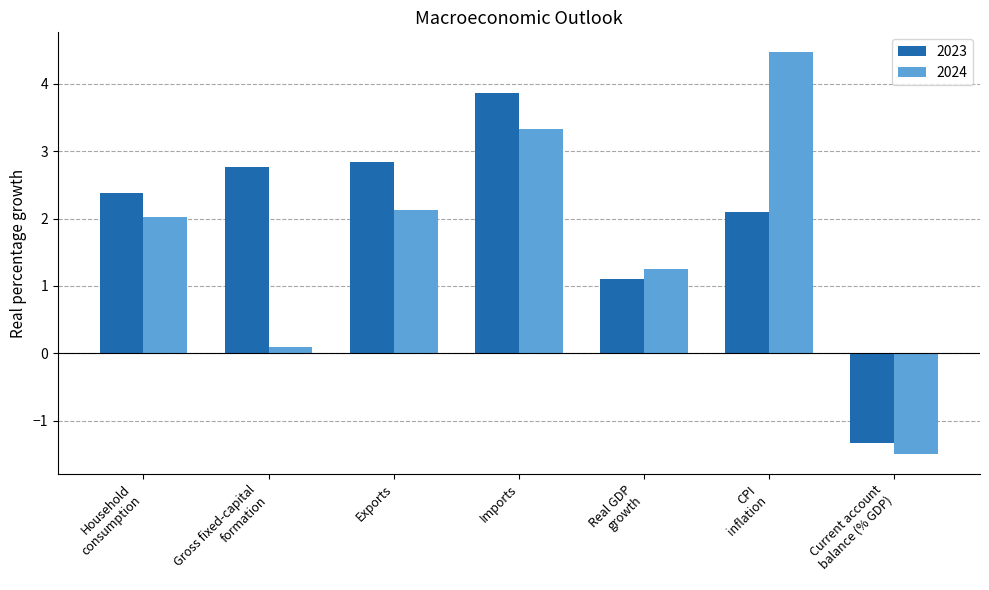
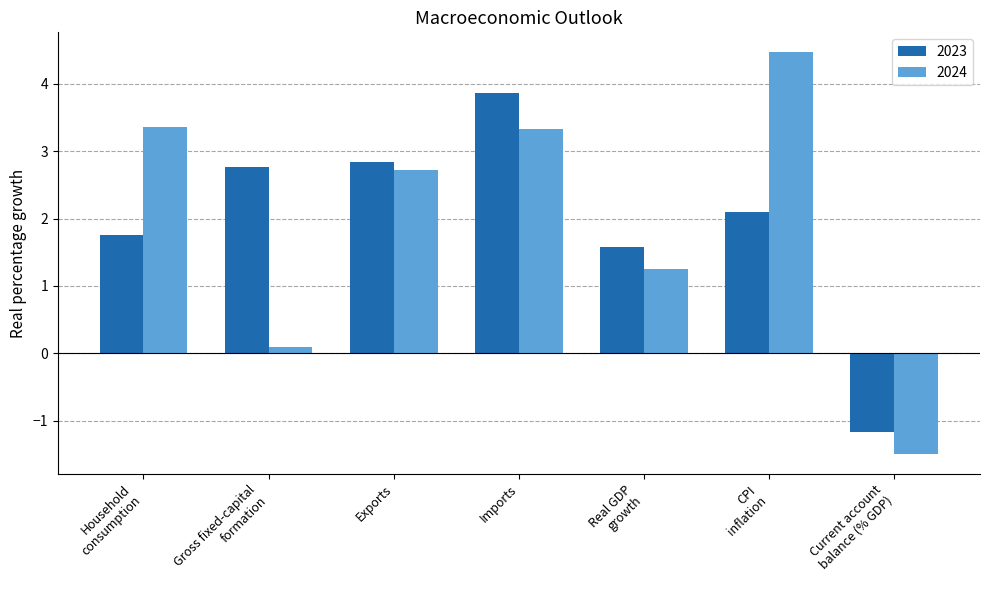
  {
    "2023": {
-     "Household consumption": 2.4,
+     "Household consumption": 1.8,
      "Gross fixed-capital formation": 2.8,
      "Exports": 2.8,
      "Imports": 3.9,
-     "Real GDP growth": 1.1,
+     "Real GDP growth": 1.6,
      "CPI inflation": 2.1,
-     "Current account balance (% GDP)": -1.3
+     "Current account balance (% GDP)": -1.2
    },
    "2024": {
-     "Household consumption": 2.0,
+     "Household consumption": 3.4,
      "Gross fixed-capital formation": 0.1,
-     "Exports": 2.1,
+     "Exports": 2.7,
      "Imports": 3.3,
      "Real GDP growth": 1.3,
      "CPI inflation": 4.5,
      "Current account balance (% GDP)": -1.5
    }
  }
